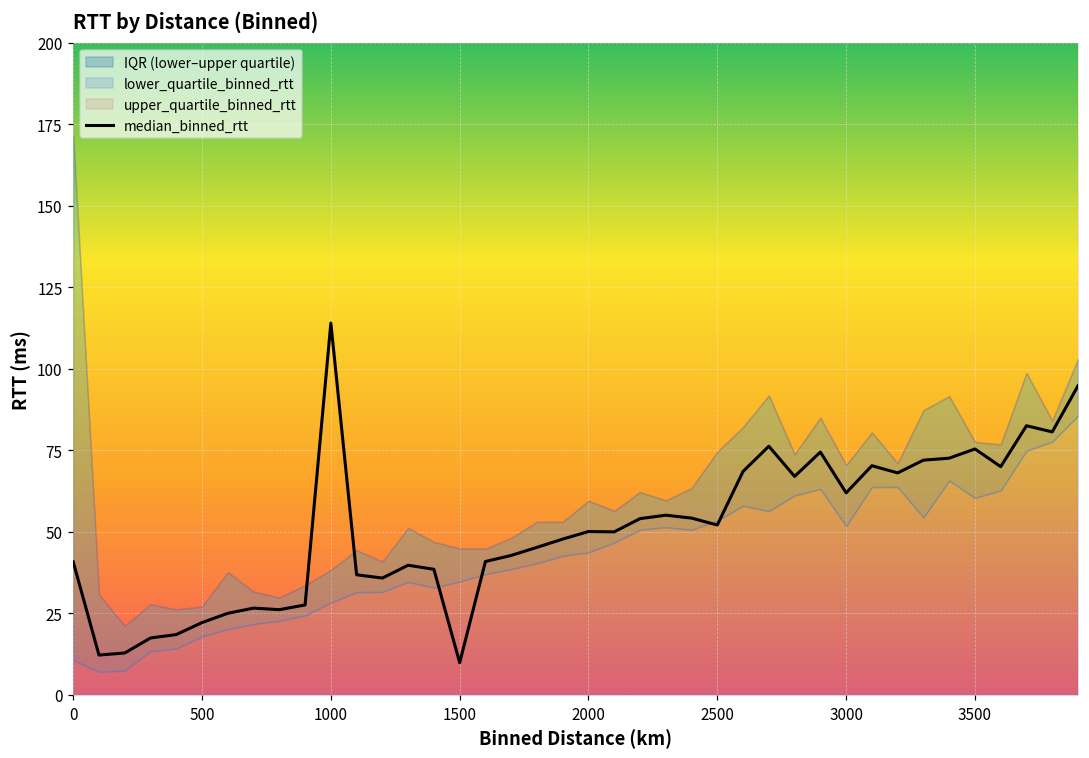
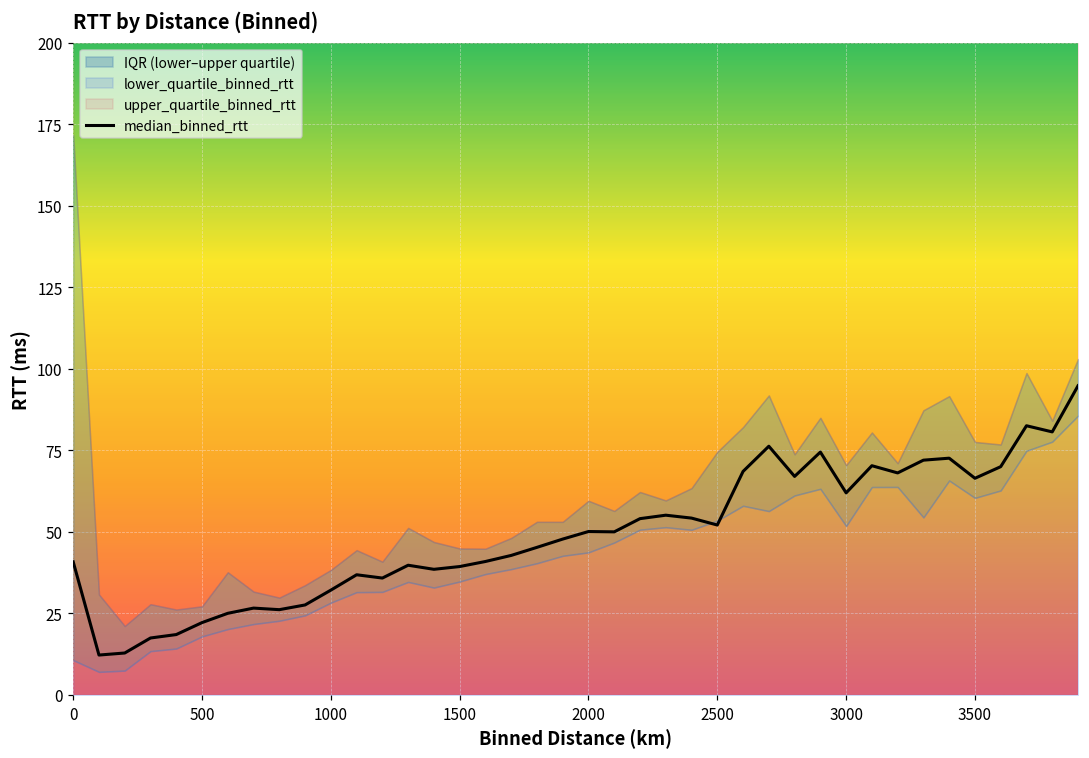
  {
    "median_binned_rtt": {
      "0": 41,
      "500": 22,
-     "1000": 114,
-     "1500": 10,
+     "1000": 32,
+     "1500": 39,
      "2000": 50,
      "2500": 52,
      "3000": 62,
-     "3500": 75
+     "3500": 66
    }
  }
